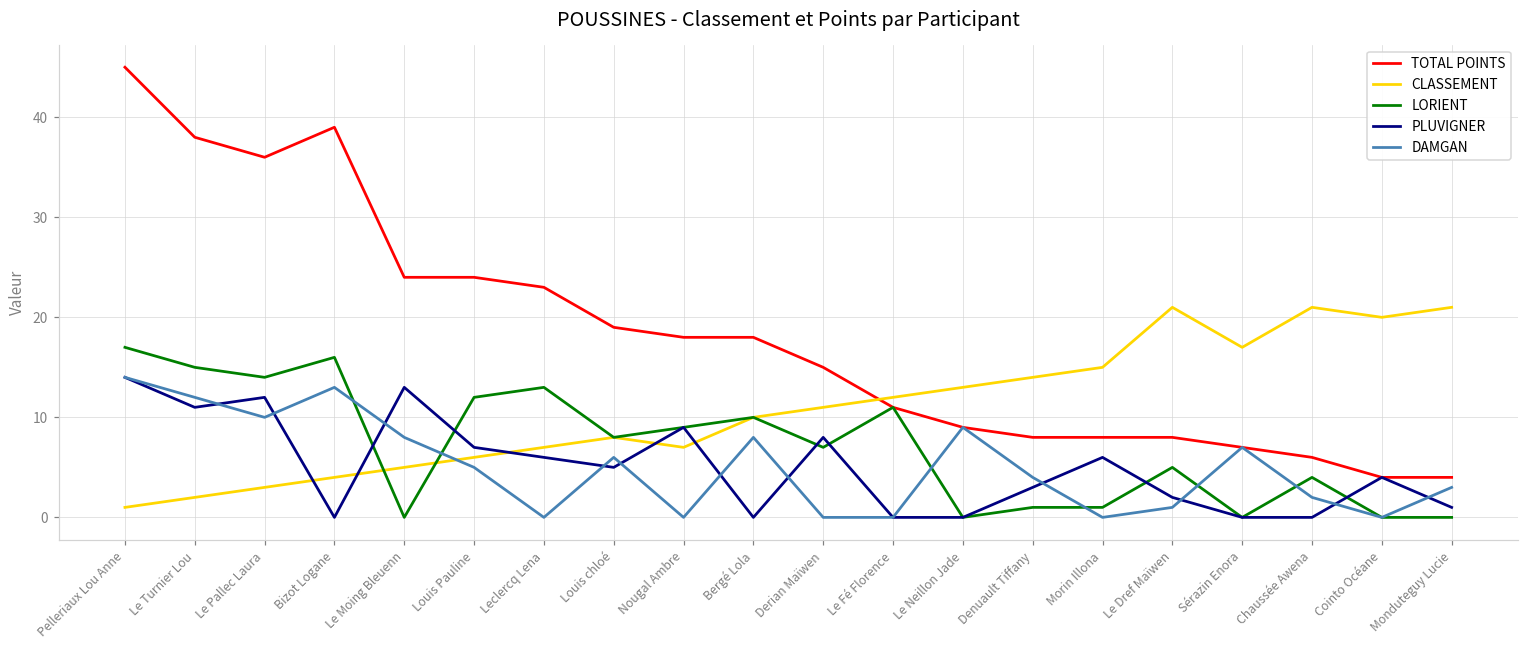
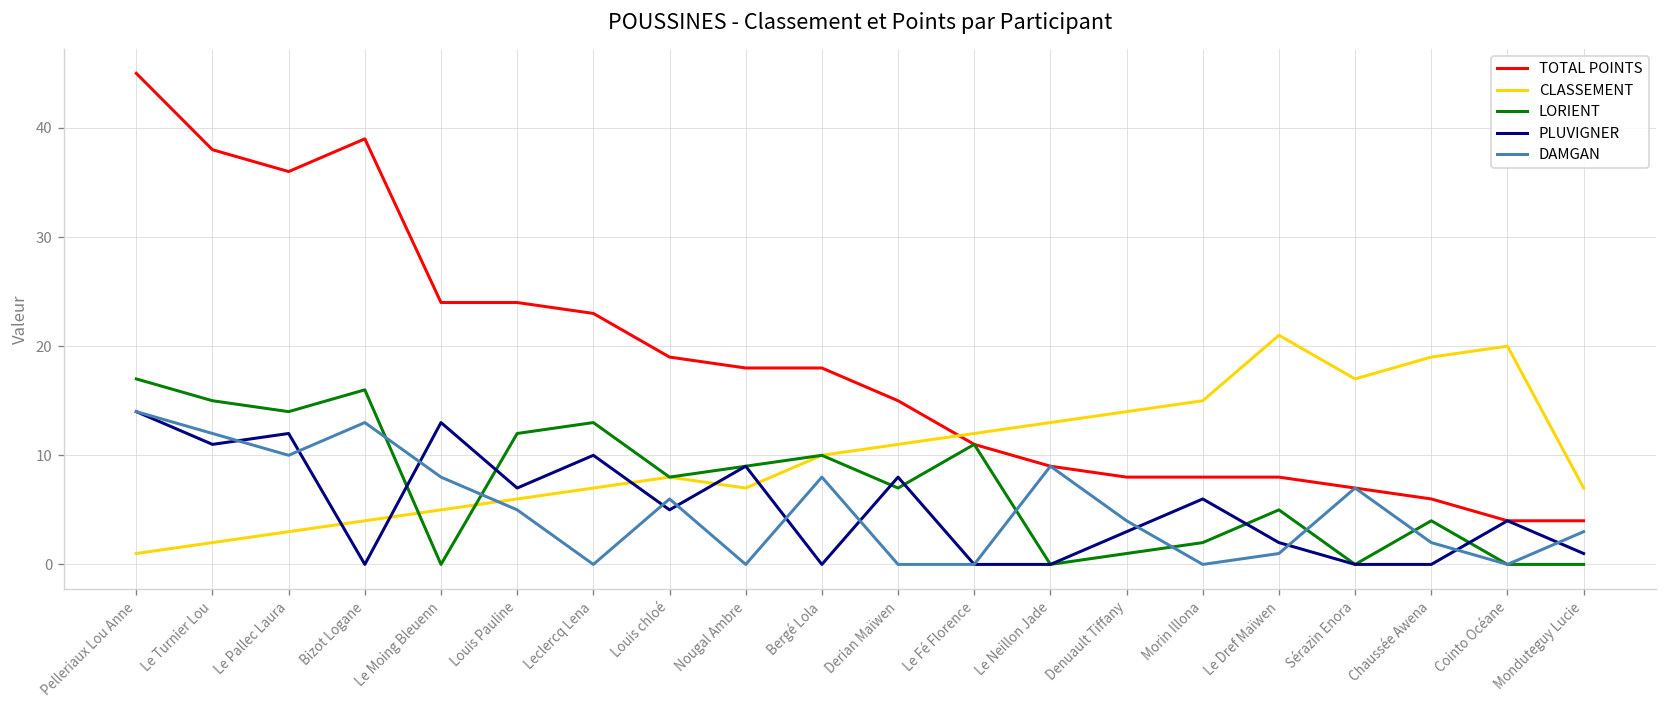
  {
    "TOTAL POINTS": {
      "Pelleriaux Lou Anne": 45,
      "Le Turnier Lou": 38,
      "Le Pallec Laura": 36,
      "Bizot Logane": 39,
      "Le Moing Bleuenn": 24,
      "Louis Pauline": 24,
      "Leclercq Lena": 23,
      "Louis chloé": 19,
      "Nougal Ambre": 18,
      "Bergé Lola": 18,
      "Derian Maïwen": 15,
      "Denuault Tiffany": 8,
      "Morin Illona": 8,
      "Le Dref Maïwen": 8,
      "Chaussée Awena": 6,
      "Monduteguy Lucie": 4
    },
    "CLASSEMENT": {
      "Pelleriaux Lou Anne": 1,
      "Le Turnier Lou": 2,
      "Le Pallec Laura": 3,
      "Bizot Logane": 4,
      "Le Moing Bleuenn": 5,
      "Louis Pauline": 6,
      "Leclercq Lena": 7,
      "Nougal Ambre": 7,
      "Derian Maïwen": 11,
      "Le Fé Florence": 12,
      "Le Neillon Jade": 13,
      "Denuault Tiffany": 14,
      "Morin Illona": 15,
      "Le Dref Maïwen": 21,
      "Sérazin Enora": 17,
-     "Chaussée Awena": 21,
+     "Chaussée Awena": 19,
      "Cointo Océane": 20,
-     "Monduteguy Lucie": 21
+     "Monduteguy Lucie": 7
    },
    "LORIENT": {
      "Pelleriaux Lou Anne": 17,
      "Le Turnier Lou": 15,
      "Le Pallec Laura": 14,
      "Bizot Logane": 16,
      "Le Moing Bleuenn": 0,
      "Louis Pauline": 12,
      "Leclercq Lena": 13,
      "Derian Maïwen": 7,
      "Denuault Tiffany": 1,
-     "Morin Illona": 1,
+     "Morin Illona": 2,
      "Le Dref Maïwen": 5,
      "Chaussée Awena": 4,
      "Monduteguy Lucie": 0
    },
    "PLUVIGNER": {
      "Le Turnier Lou": 11,
      "Le Pallec Laura": 12,
      "Bizot Logane": 0,
      "Le Moing Bleuenn": 13,
      "Louis Pauline": 7,
-     "Leclercq Lena": 6,
+     "Leclercq Lena": 10,
      "Louis chloé": 5,
      "Bergé Lola": 0,
      "Derian Maïwen": 8,
      "Denuault Tiffany": 3,
      "Morin Illona": 6,
      "Le Dref Maïwen": 2,
      "Chaussée Awena": 0,
      "Monduteguy Lucie": 1
    },
    "DAMGAN": {
      "Le Turnier Lou": 12,
      "Le Pallec Laura": 10,
      "Bizot Logane": 13,
      "Le Moing Bleuenn": 8,
      "Louis Pauline": 5,
      "Leclercq Lena": 0,
      "Louis chloé": 6,
      "Nougal Ambre": 0,
      "Bergé Lola": 8,
      "Derian Maïwen": 0,
      "Denuault Tiffany": 4,
      "Morin Illona": 0,
      "Le Dref Maïwen": 1,
      "Chaussée Awena": 2,
      "Monduteguy Lucie": 3
    }
  }
